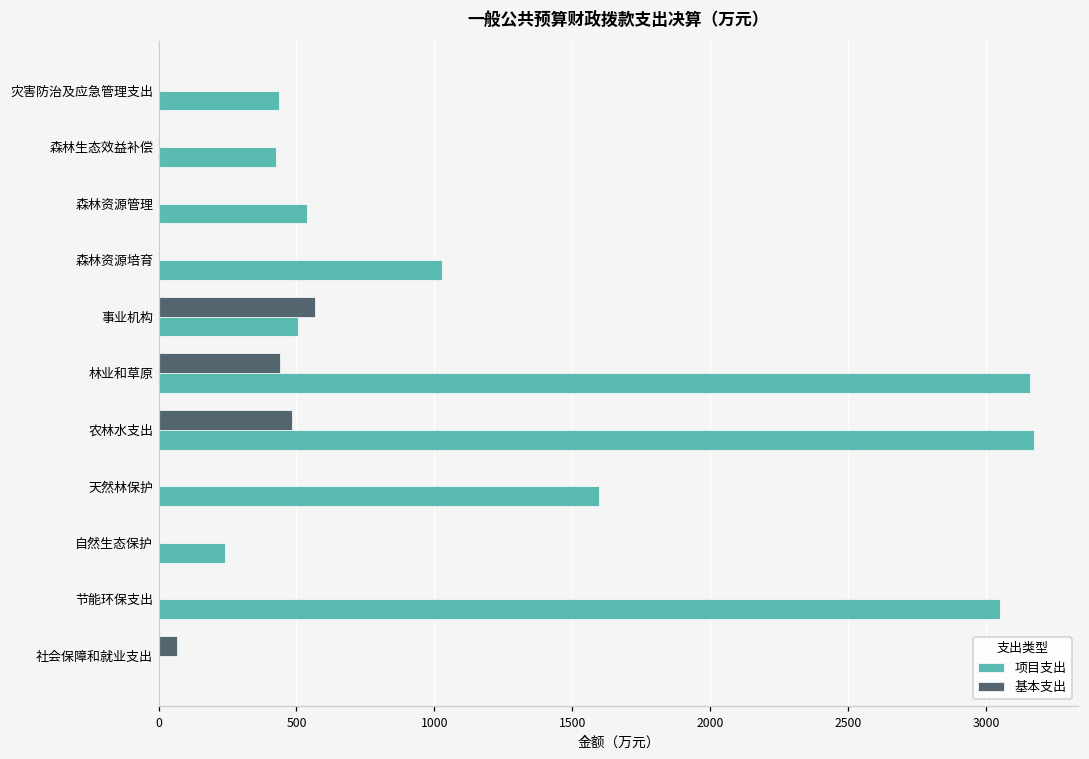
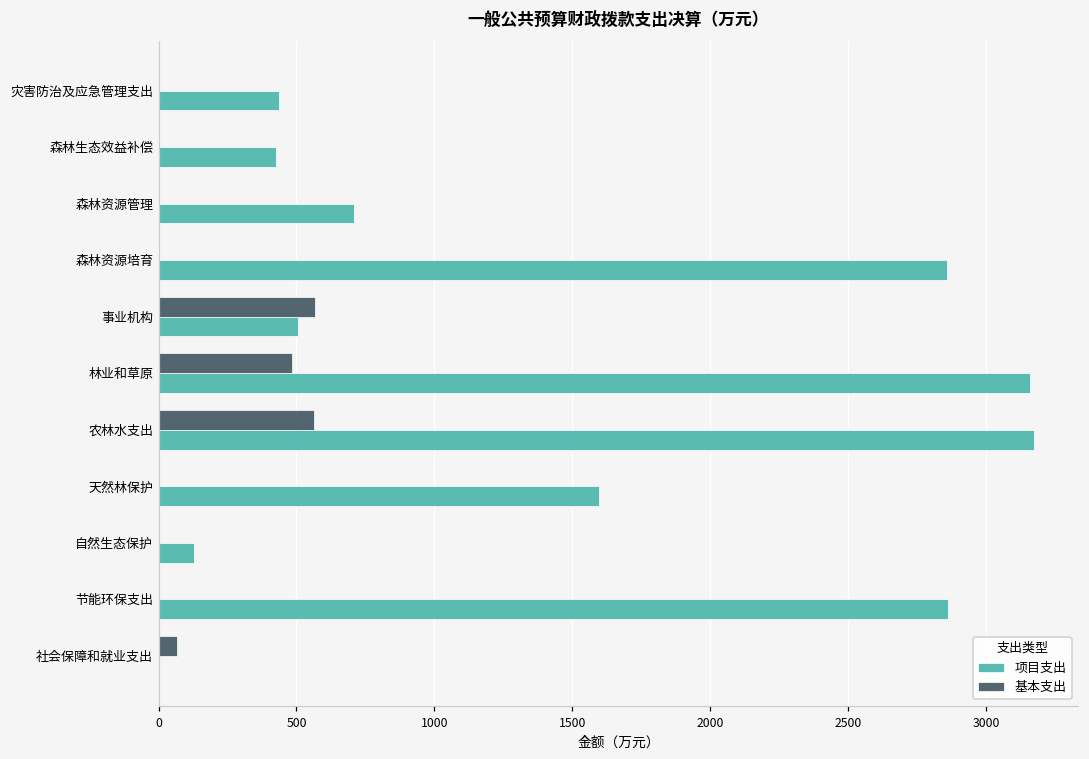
  {
    "项目支出": {
      "灾害防治及应急管理支出": 440,
      "森林生态效益补偿": 430,
-     "森林资源管理": 540,
-     "森林资源培育": 1030,
+     "森林资源管理": 710,
+     "森林资源培育": 2860,
      "事业机构": 510,
      "林业和草原": 3160,
      "农林水支出": 3170,
      "天然林保护": 1590,
-     "自然生态保护": 240,
-     "节能环保支出": 3050,
+     "自然生态保护": 130,
+     "节能环保支出": 2860,
      "社会保障和就业支出": 0
    },
    "基本支出": {
      "灾害防治及应急管理支出": 0,
      "森林生态效益补偿": 0,
      "森林资源管理": 0,
      "森林资源培育": 0,
      "事业机构": 570,
-     "林业和草原": 440,
-     "农林水支出": 480,
+     "林业和草原": 480,
+     "农林水支出": 560,
      "天然林保护": 0,
      "自然生态保护": 0,
      "节能环保支出": 0,
      "社会保障和就业支出": 70
    }
  }
